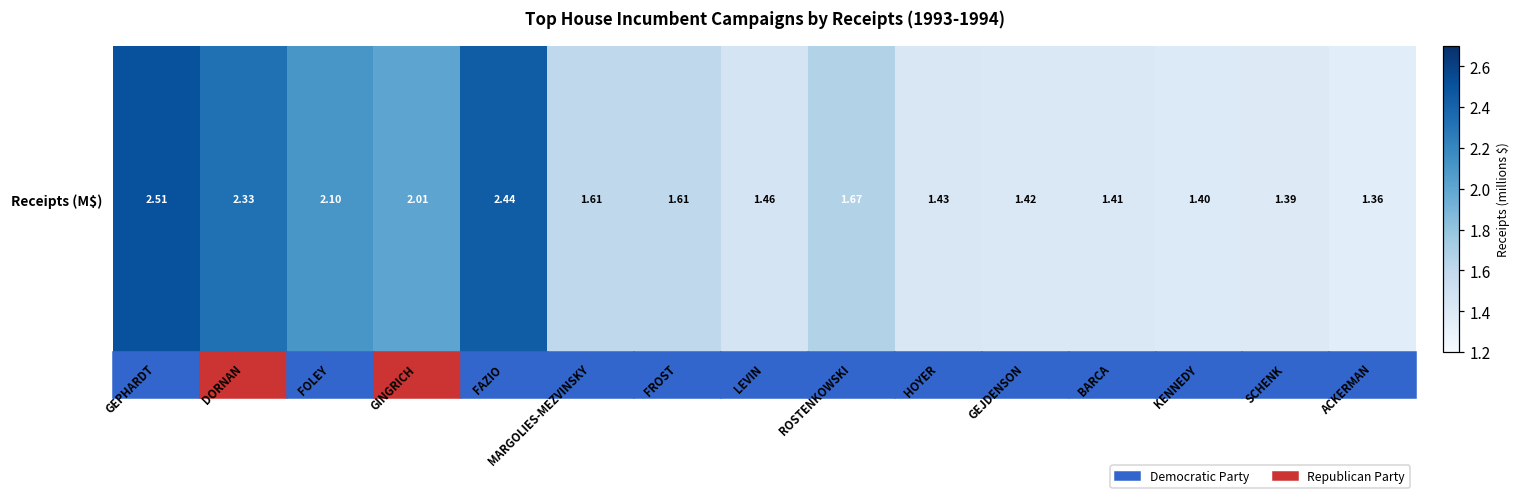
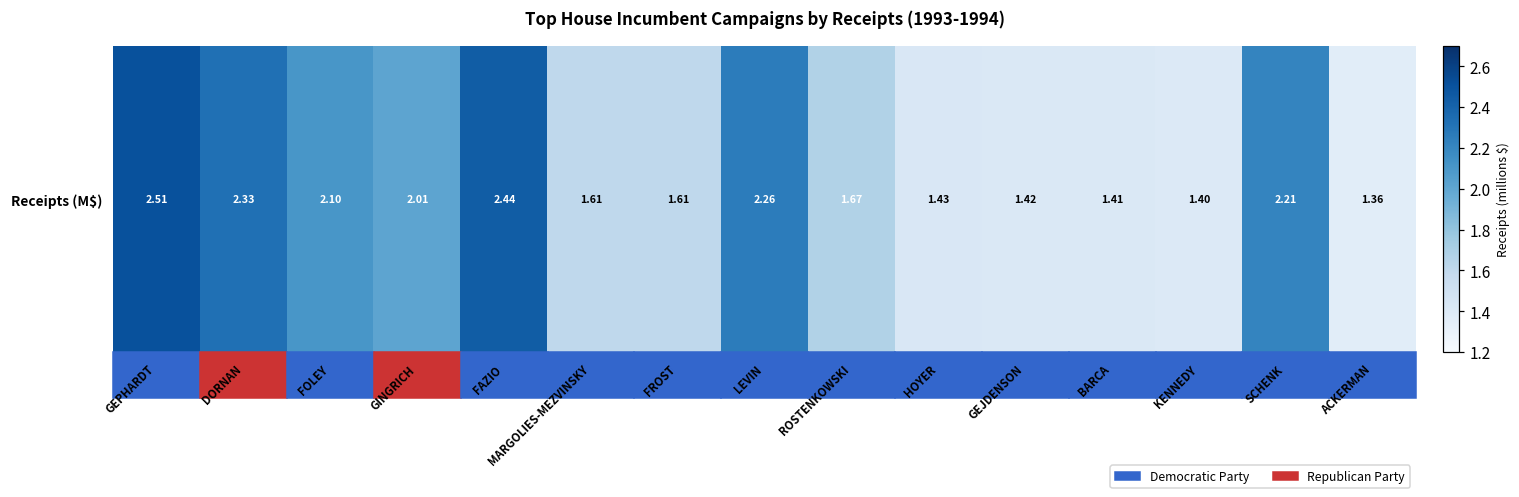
  {
    "Receipts (M$)": {
      "GEPHARDT": 2.51,
      "DORNAN": 2.33,
      "FOLEY": 2.10,
      "GINGRICH": 2.01,
      "FAZIO": 2.44,
      "MARGOLIES-MEZVINSKY": 1.61,
      "FROST": 1.61,
-     "LEVIN": 1.46,
+     "LEVIN": 2.26,
      "ROSTENKOWSKI": 1.67,
      "HOYER": 1.43,
      "GEJDENSON": 1.42,
      "BARCA": 1.41,
      "KENNEDY": 1.40,
-     "SCHENK": 1.39,
+     "SCHENK": 2.21,
      "ACKERMAN": 1.36
    }
  }
